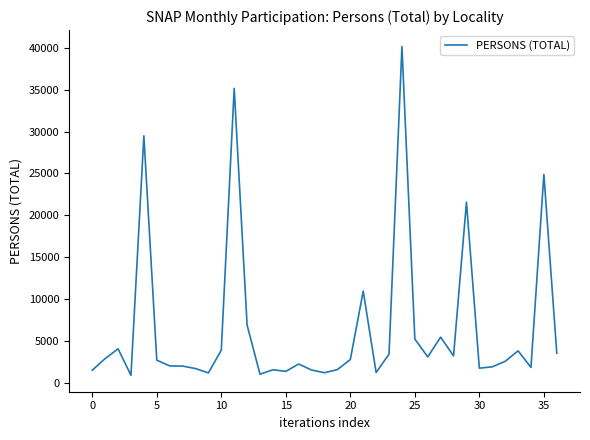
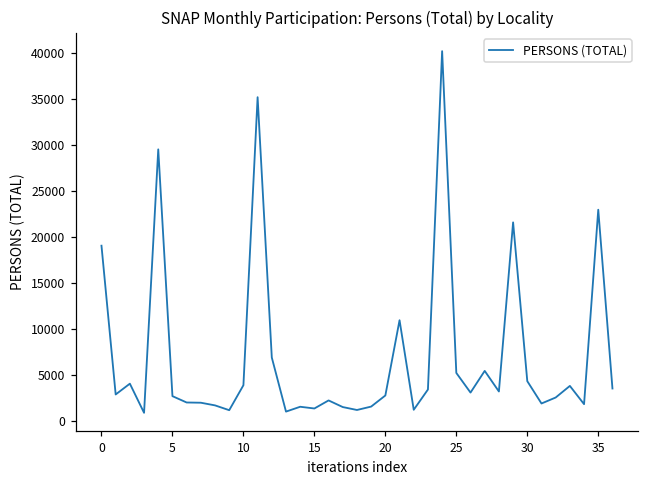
  {
-   "0": 2000,
+   "0": 19000,
    "5": 3000,
    "10": 4000,
    "15": 1000,
    "20": 3000,
    "25": 5000,
-   "30": 2000,
-   "35": 25000
+   "30": 4000,
+   "35": 23000
  }
